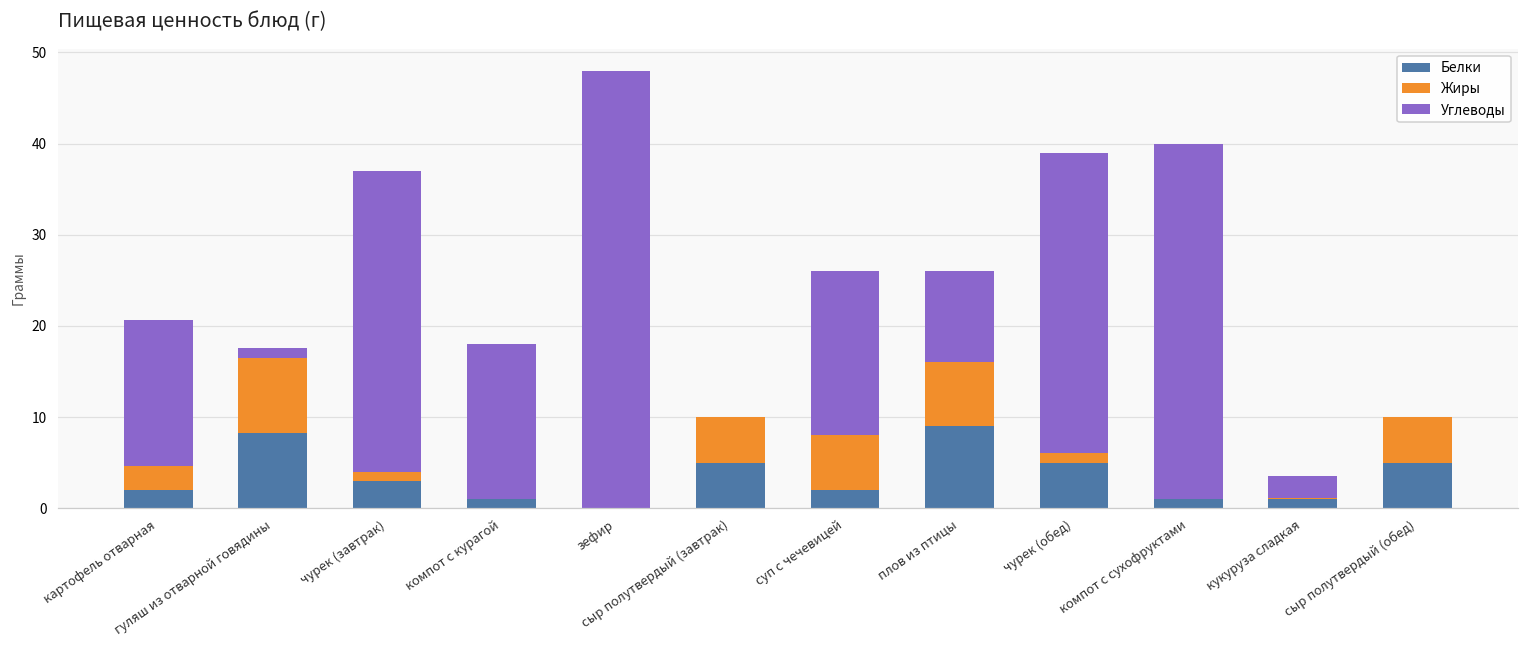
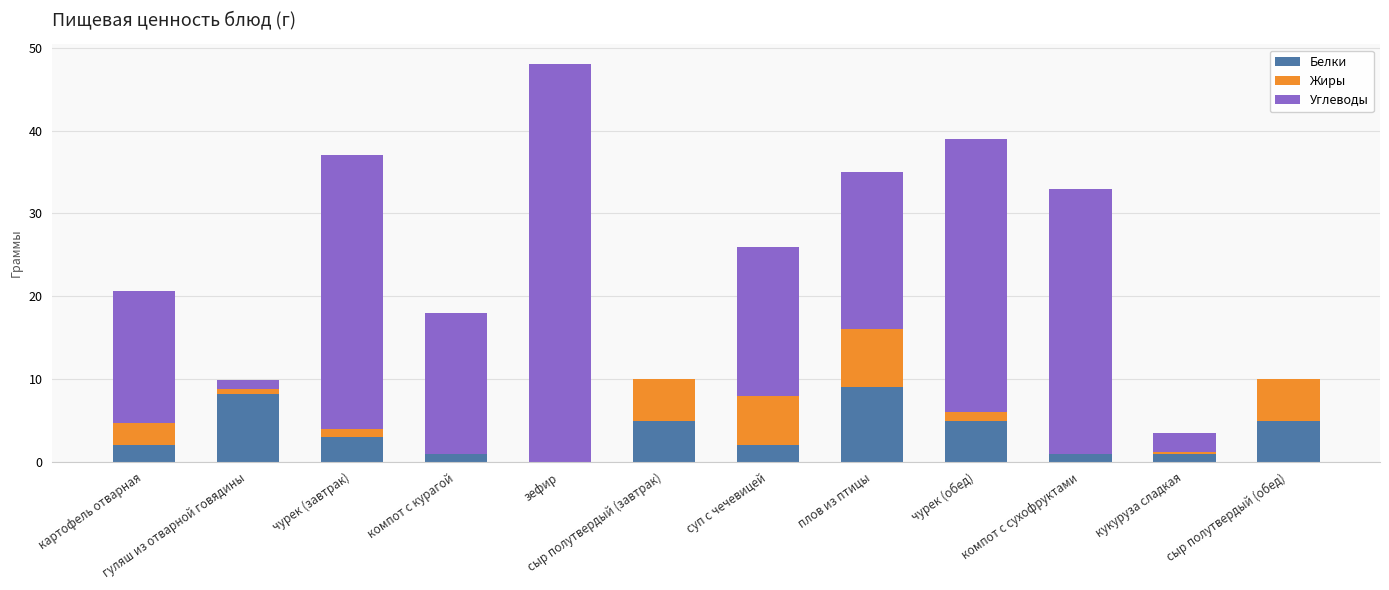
  {
    "Белки": {
      "картофель отварная": 2,
      "гуляш из отварной говядины": 8,
      "чурек (завтрак)": 3,
      "компот с курагой": 1,
      "зефир": 0,
      "сыр полутвердый (завтрак)": 5,
      "суп с чечевицей": 2,
      "плов из птицы": 9,
      "чурек (обед)": 5,
      "компот с сухофруктами": 1,
      "кукуруза сладкая": 1,
      "сыр полутвердый (обед)": 5
    },
    "Жиры": {
      "картофель отварная": 3,
-     "гуляш из отварной говядины": 8,
+     "гуляш из отварной говядины": 1,
      "чурек (завтрак)": 1,
      "компот с курагой": 0,
      "зефир": 0,
      "сыр полутвердый (завтрак)": 5,
      "суп с чечевицей": 6,
      "плов из птицы": 7,
      "чурек (обед)": 1,
      "компот с сухофруктами": 0,
      "сыр полутвердый (обед)": 5
    },
    "Углеводы": {
      "картофель отварная": 16,
      "гуляш из отварной говядины": 1,
      "чурек (завтрак)": 33,
      "компот с курагой": 17,
      "зефир": 48,
      "сыр полутвердый (завтрак)": 0,
      "суп с чечевицей": 18,
-     "плов из птицы": 10,
+     "плов из птицы": 19,
      "чурек (обед)": 33,
-     "компот с сухофруктами": 39,
+     "компот с сухофруктами": 32,
      "кукуруза сладкая": 2,
      "сыр полутвердый (обед)": 0
    }
  }
